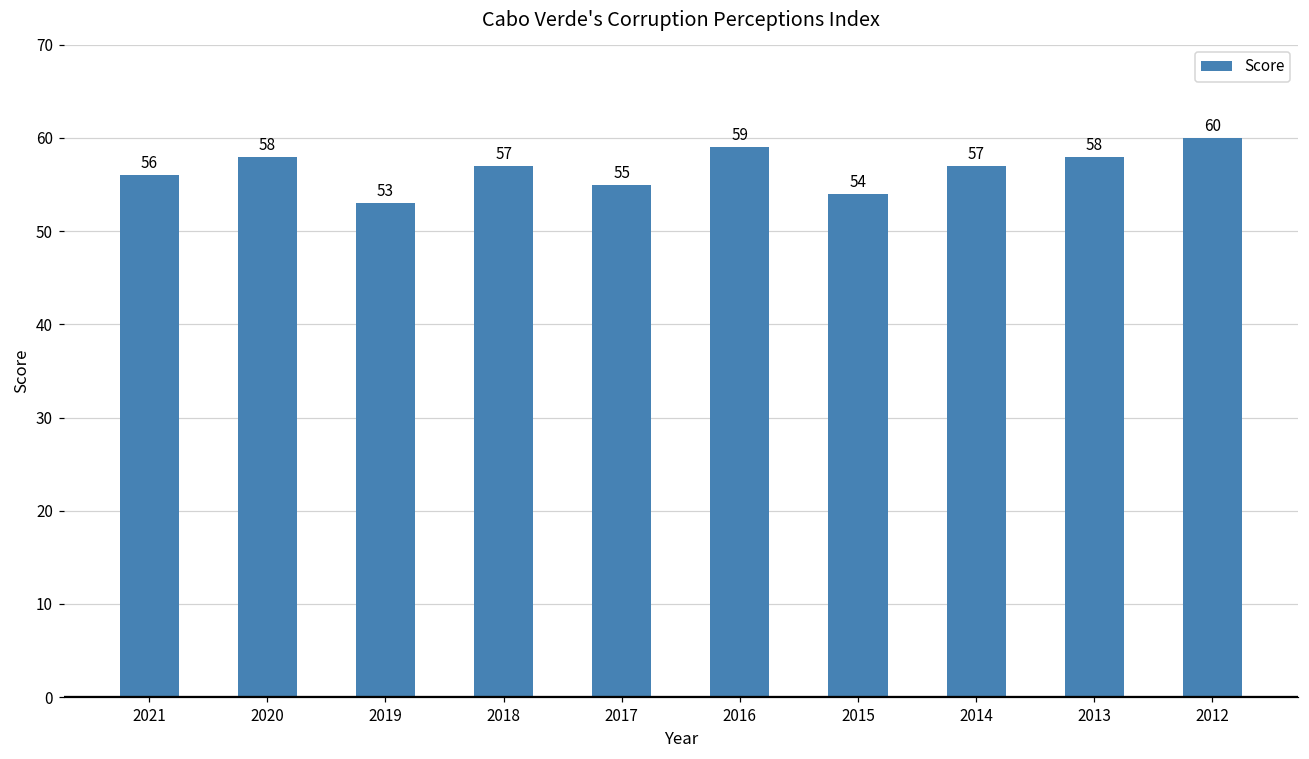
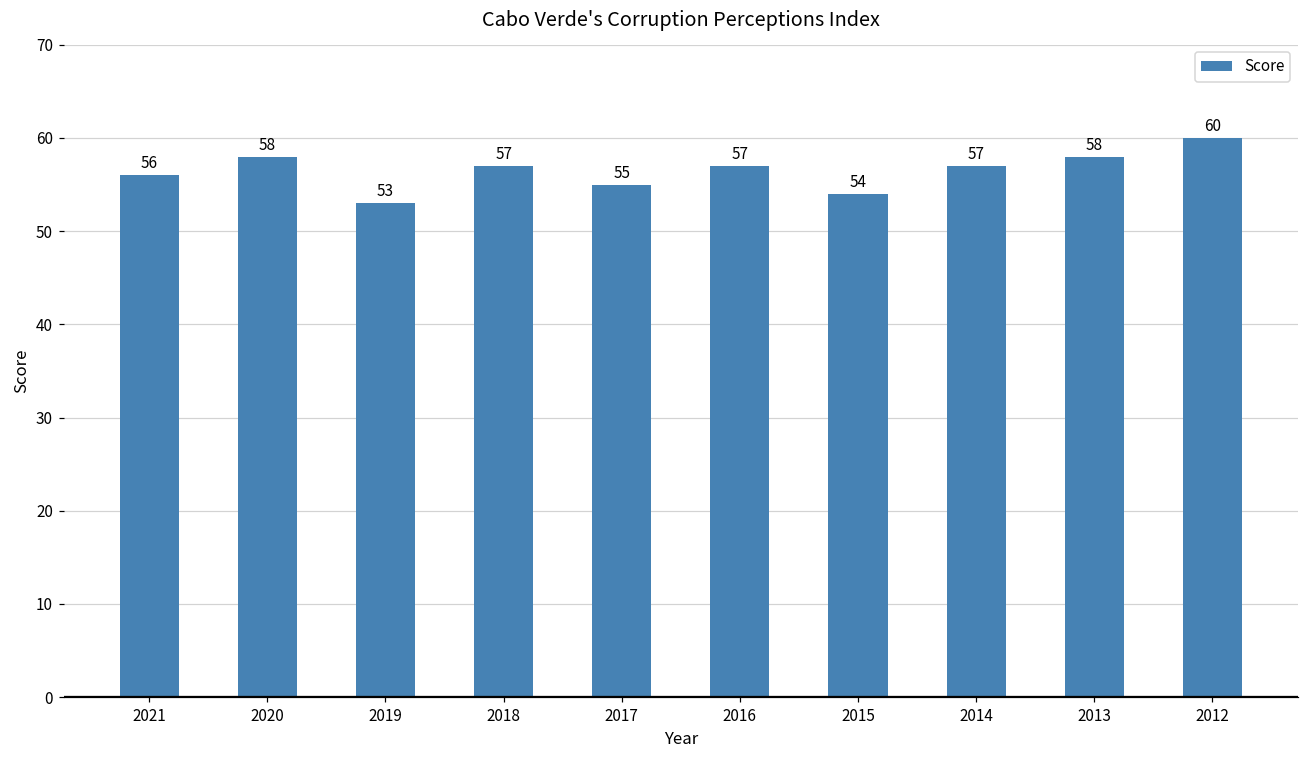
  {
    "2021": 56,
    "2020": 58,
    "2019": 53,
    "2018": 57,
    "2017": 55,
-   "2016": 59,
+   "2016": 57,
    "2015": 54,
    "2014": 57,
    "2013": 58,
    "2012": 60
  }
